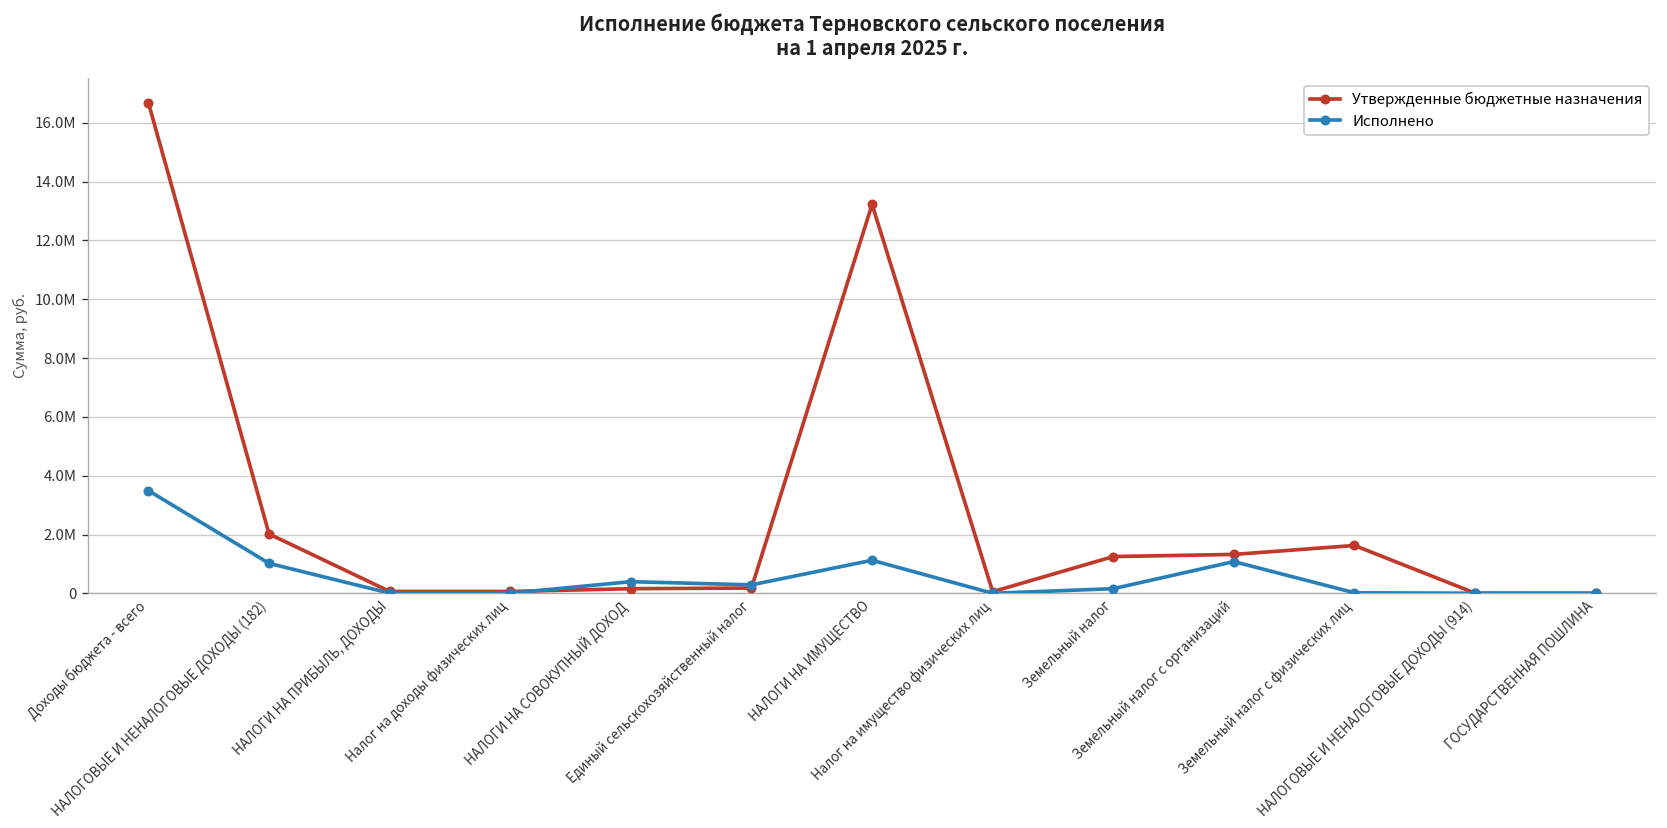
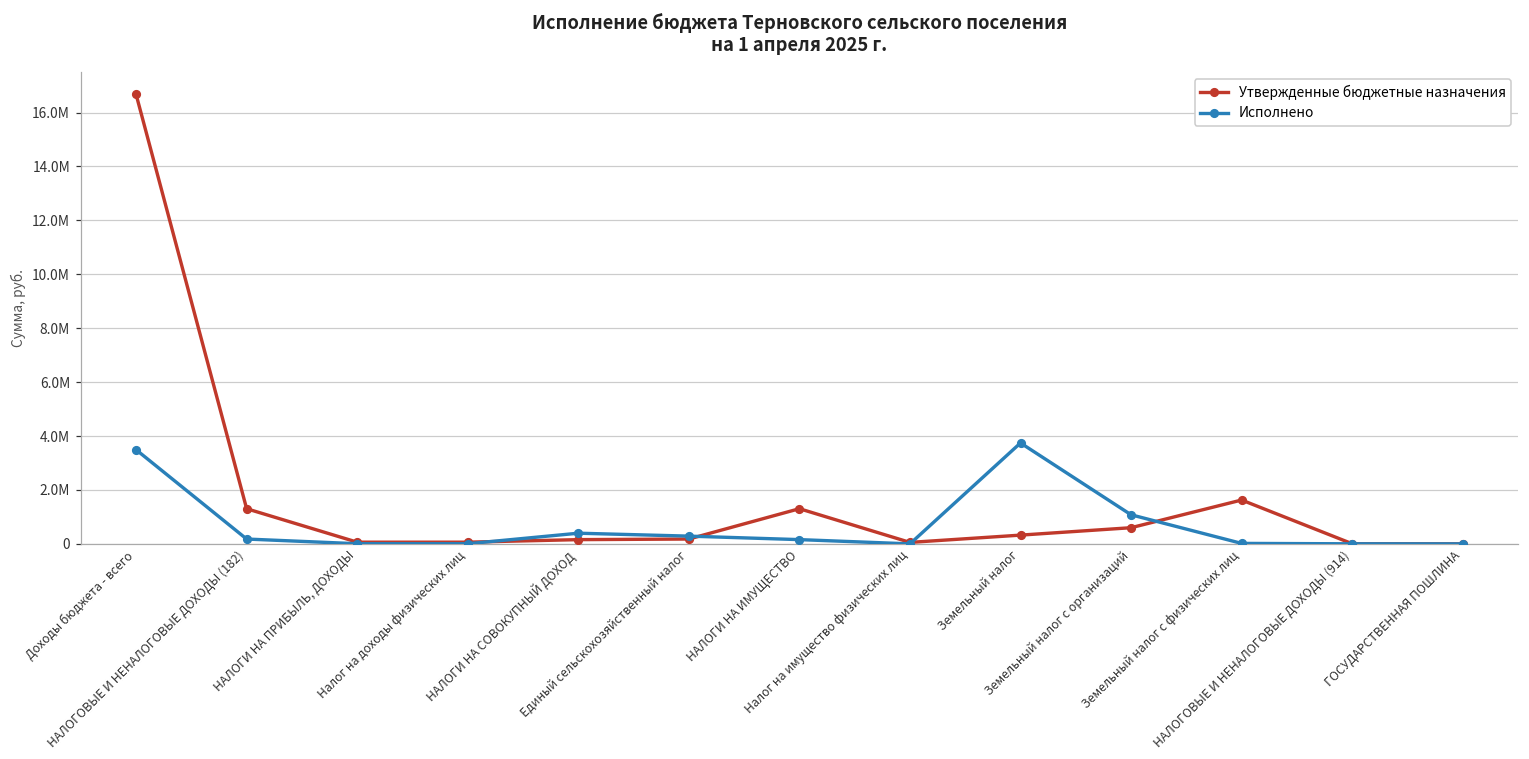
  {
    "Утвержденные бюджетные назначения": {
      "Доходы бюджета - всего": 16700000,
-     "НАЛОГОВЫЕ И НЕНАЛОГОВЫЕ ДОХОДЫ (182)": 2000000,
+     "НАЛОГОВЫЕ И НЕНАЛОГОВЫЕ ДОХОДЫ (182)": 1300000,
      "НАЛОГИ НА СОВОКУПНЫЙ ДОХОД": 200000,
      "Единый сельскохозяйственный налог": 200000,
-     "НАЛОГИ НА ИМУЩЕСТВО": 13200000,
-     "Земельный налог": 1300000,
-     "Земельный налог с организаций": 1300000,
+     "НАЛОГИ НА ИМУЩЕСТВО": 1300000,
+     "Земельный налог": 300000,
+     "Земельный налог с организаций": 600000,
      "Земельный налог с физических лиц": 1600000
    },
    "Исполнено": {
      "Доходы бюджета - всего": 3500000,
-     "НАЛОГОВЫЕ И НЕНАЛОГОВЫЕ ДОХОДЫ (182)": 1000000,
+     "НАЛОГОВЫЕ И НЕНАЛОГОВЫЕ ДОХОДЫ (182)": 200000,
      "НАЛОГИ НА СОВОКУПНЫЙ ДОХОД": 400000,
      "Единый сельскохозяйственный налог": 300000,
-     "НАЛОГИ НА ИМУЩЕСТВО": 1100000,
-     "Земельный налог": 200000,
+     "НАЛОГИ НА ИМУЩЕСТВО": 200000,
+     "Земельный налог": 3700000,
      "Земельный налог с организаций": 1100000,
      "Земельный налог с физических лиц": 0
    }
  }
